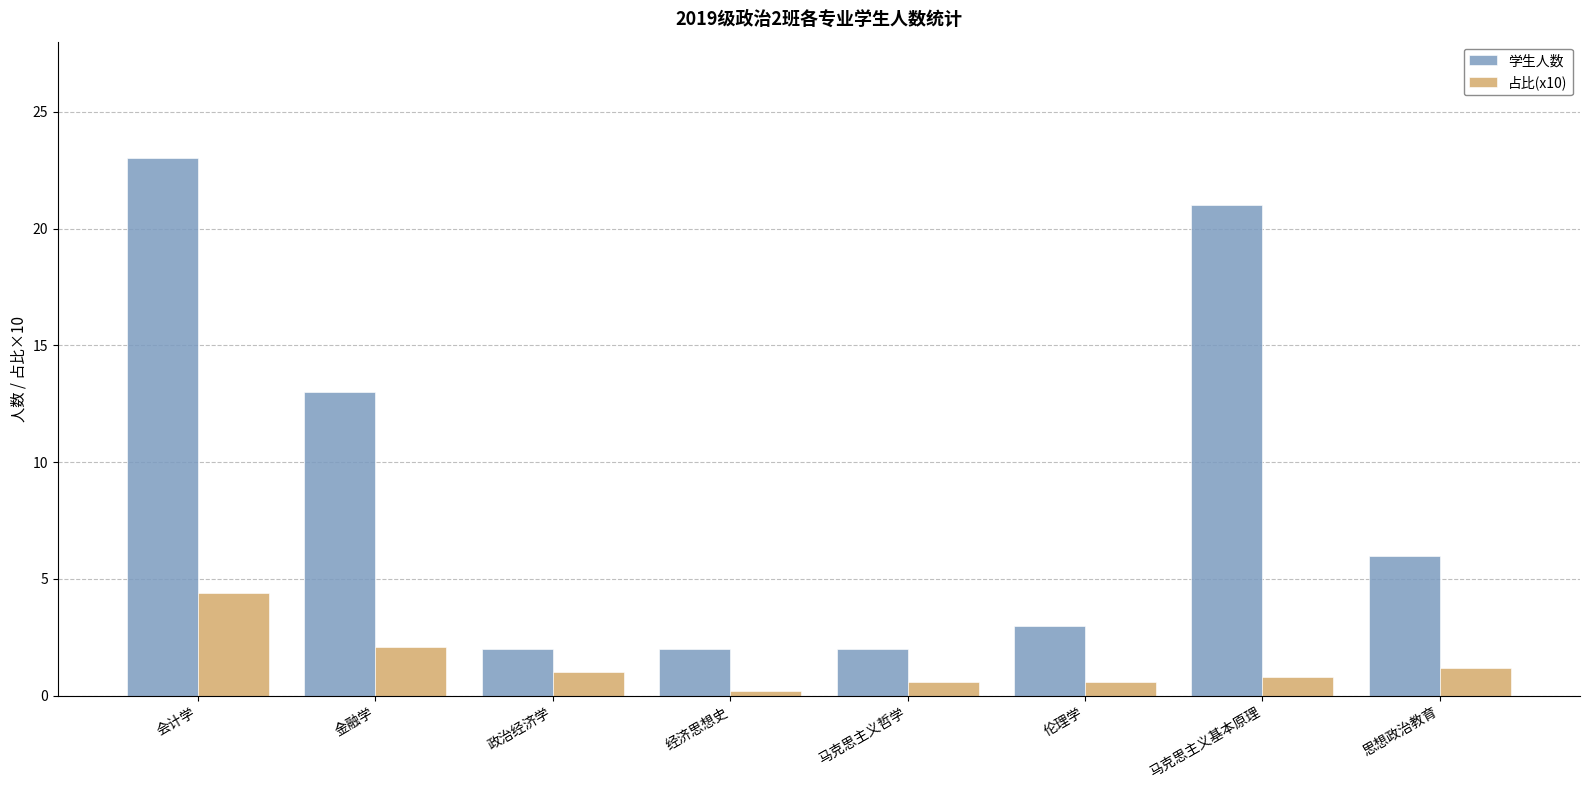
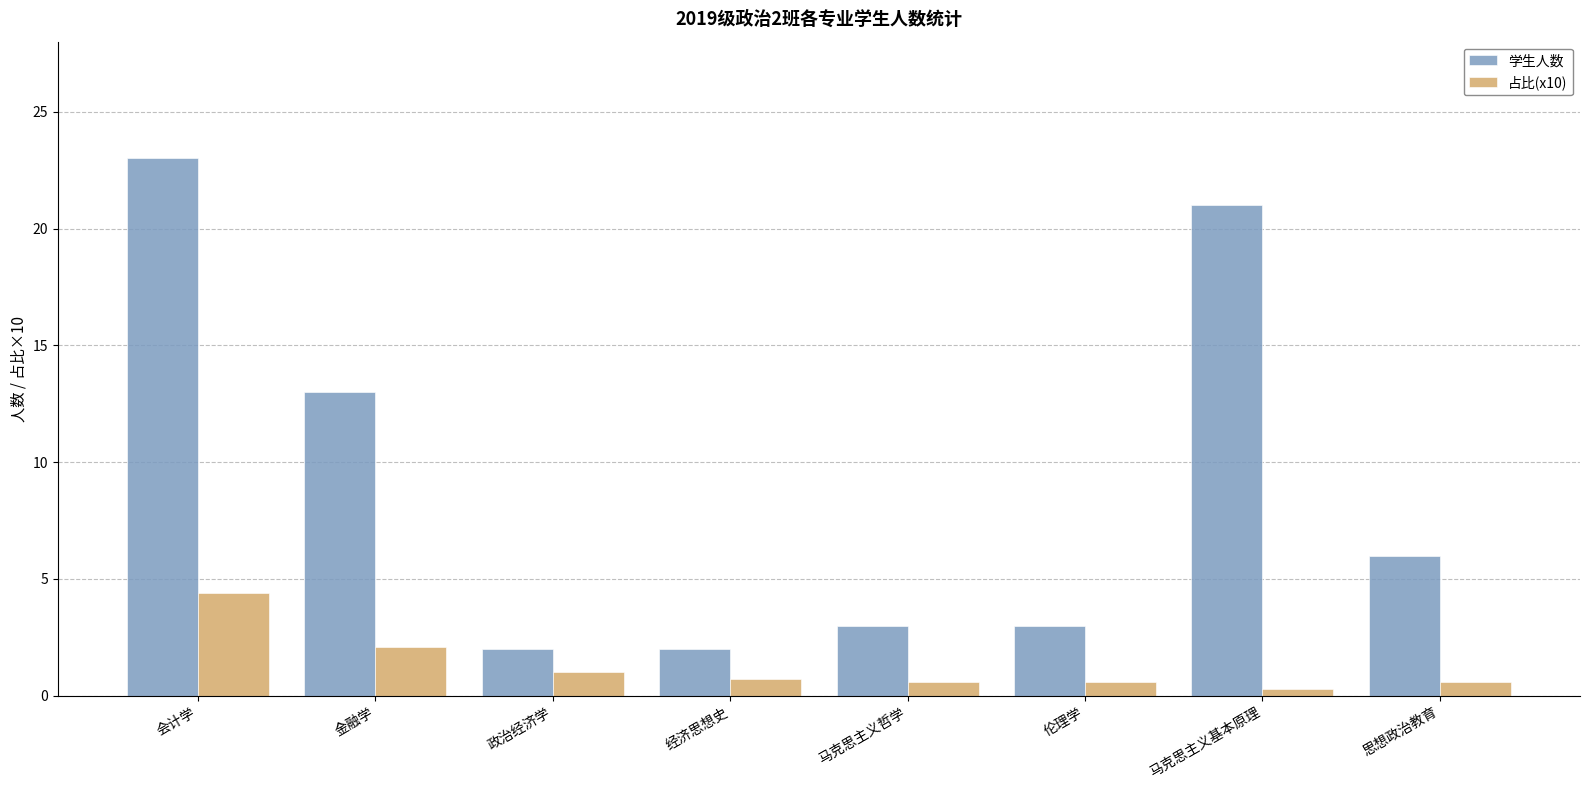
  {
    "学生人数": {
      "会计学": 23,
      "金融学": 13,
      "政治经济学": 2,
      "经济思想史": 2,
-     "马克思主义哲学": 2,
+     "马克思主义哲学": 3,
      "伦理学": 3,
      "马克思主义基本原理": 21,
      "思想政治教育": 6
    },
    "占比(x10)": {
      "会计学": 4.4,
      "金融学": 2.1,
      "政治经济学": 1.0,
-     "经济思想史": 0.2,
+     "经济思想史": 0.7,
      "马克思主义哲学": 0.6,
      "伦理学": 0.6,
-     "马克思主义基本原理": 0.8,
-     "思想政治教育": 1.2
+     "马克思主义基本原理": 0.3,
+     "思想政治教育": 0.6
    }
  }
